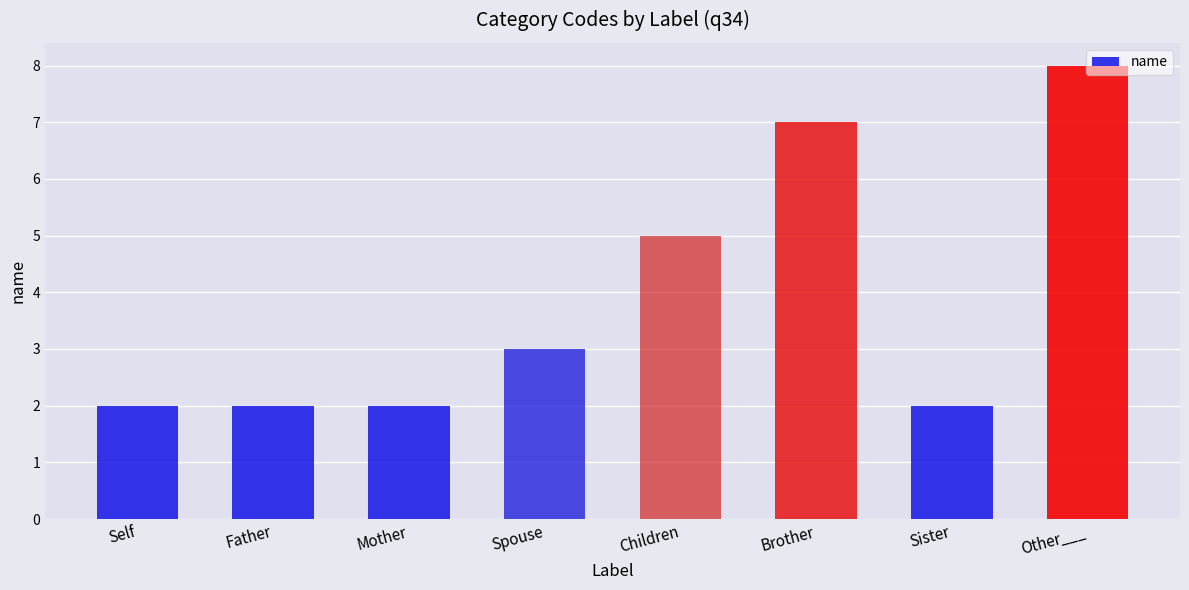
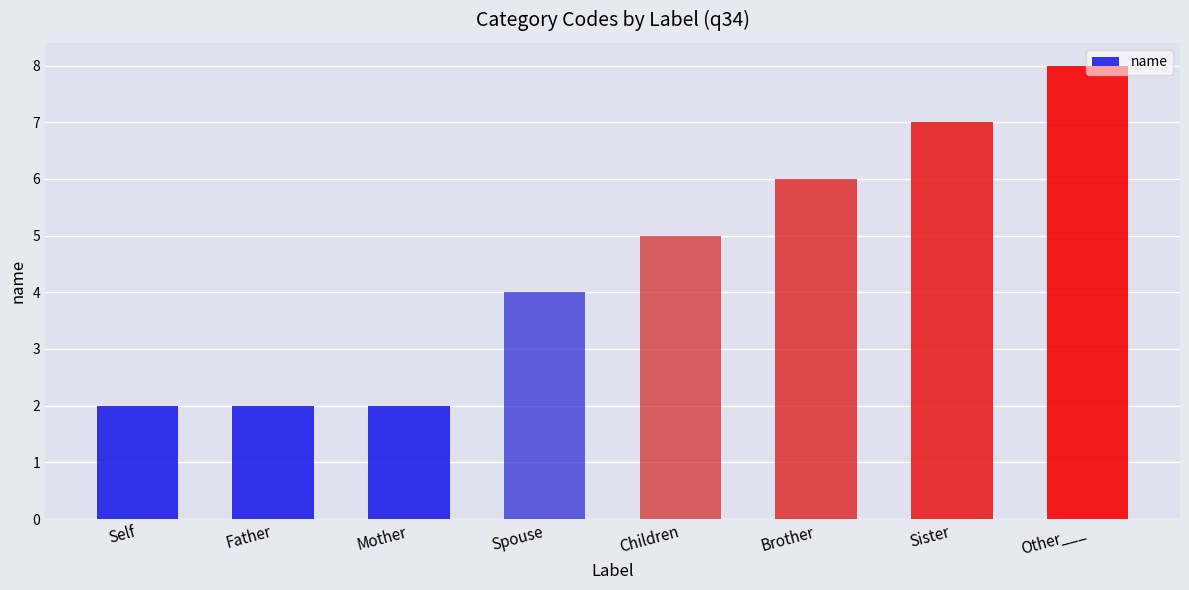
  {
    "Self": 2,
    "Father": 2,
    "Mother": 2,
-   "Spouse": 3,
+   "Spouse": 4,
    "Children": 5,
-   "Brother": 7,
-   "Sister": 2
+   "Brother": 6,
+   "Sister": 7
  }
